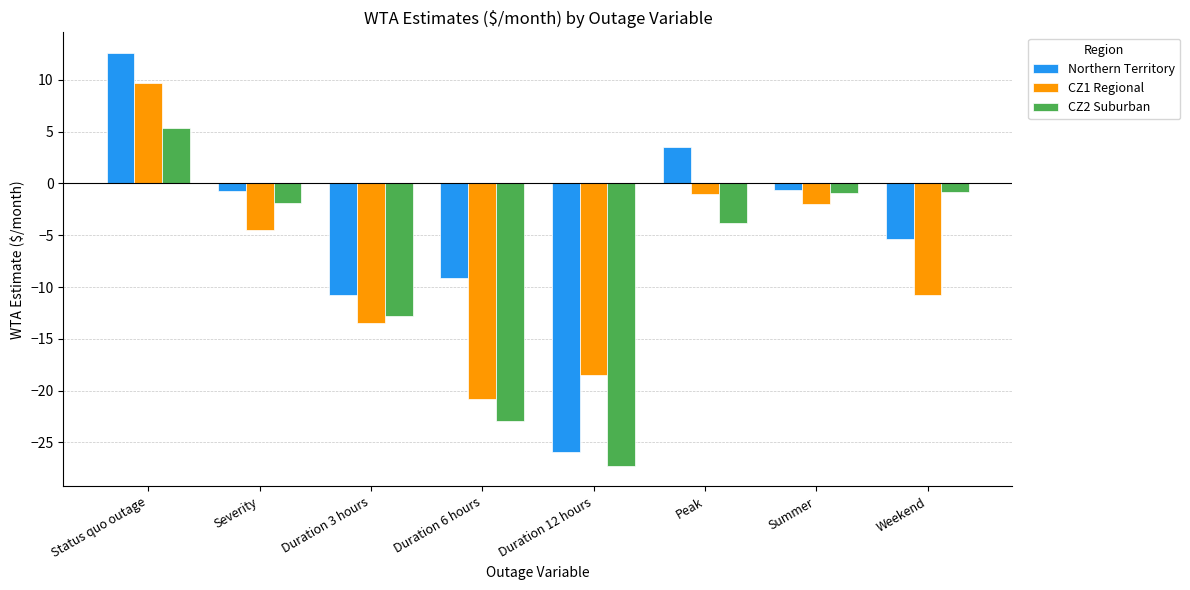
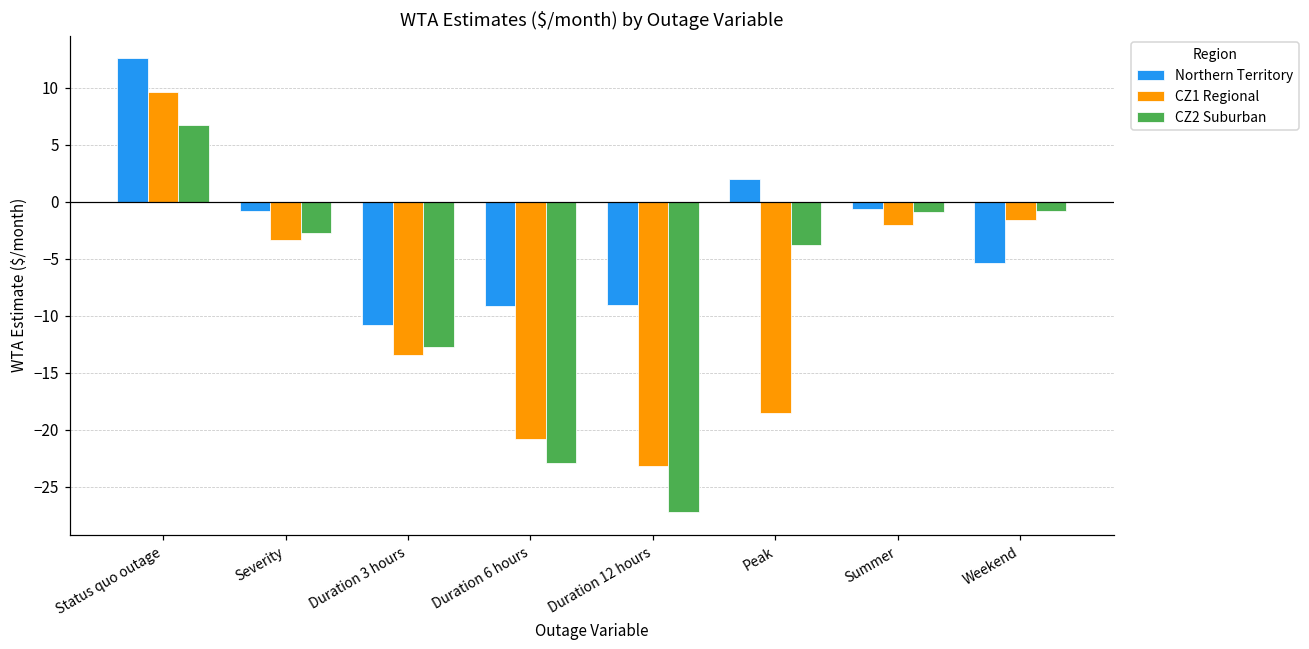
  {
    "Northern Territory": {
      "Status quo outage": 12.6,
      "Severity": -0.8,
      "Duration 3 hours": -10.8,
      "Duration 6 hours": -9.1,
-     "Duration 12 hours": -25.9,
-     "Peak": 3.5,
+     "Duration 12 hours": -9.0,
+     "Peak": 2.0,
      "Summer": -0.7,
      "Weekend": -5.3
    },
    "CZ1 Regional": {
      "Status quo outage": 9.7,
-     "Severity": -4.5,
+     "Severity": -3.4,
      "Duration 3 hours": -13.5,
      "Duration 6 hours": -20.8,
-     "Duration 12 hours": -18.5,
-     "Peak": -1.0,
+     "Duration 12 hours": -23.2,
+     "Peak": -18.5,
      "Summer": -2.0,
-     "Weekend": -10.8
+     "Weekend": -1.6
    },
    "CZ2 Suburban": {
-     "Status quo outage": 5.3,
-     "Severity": -1.9,
+     "Status quo outage": 6.7,
+     "Severity": -2.7,
      "Duration 3 hours": -12.8,
      "Duration 6 hours": -22.9,
      "Duration 12 hours": -27.3,
      "Peak": -3.8,
      "Summer": -0.9,
      "Weekend": -0.8
    }
  }
